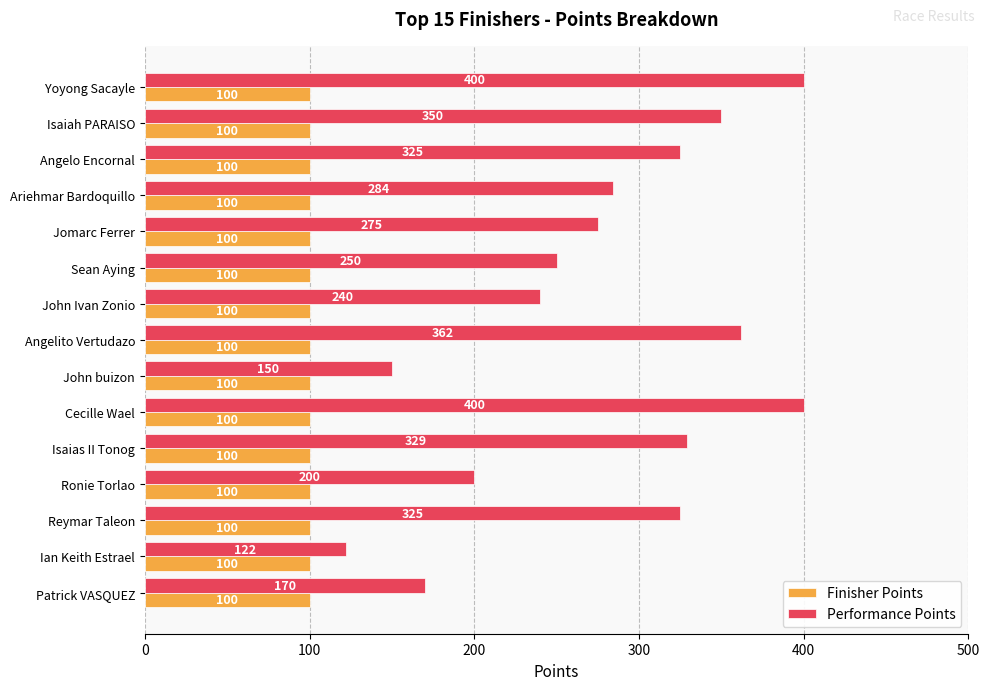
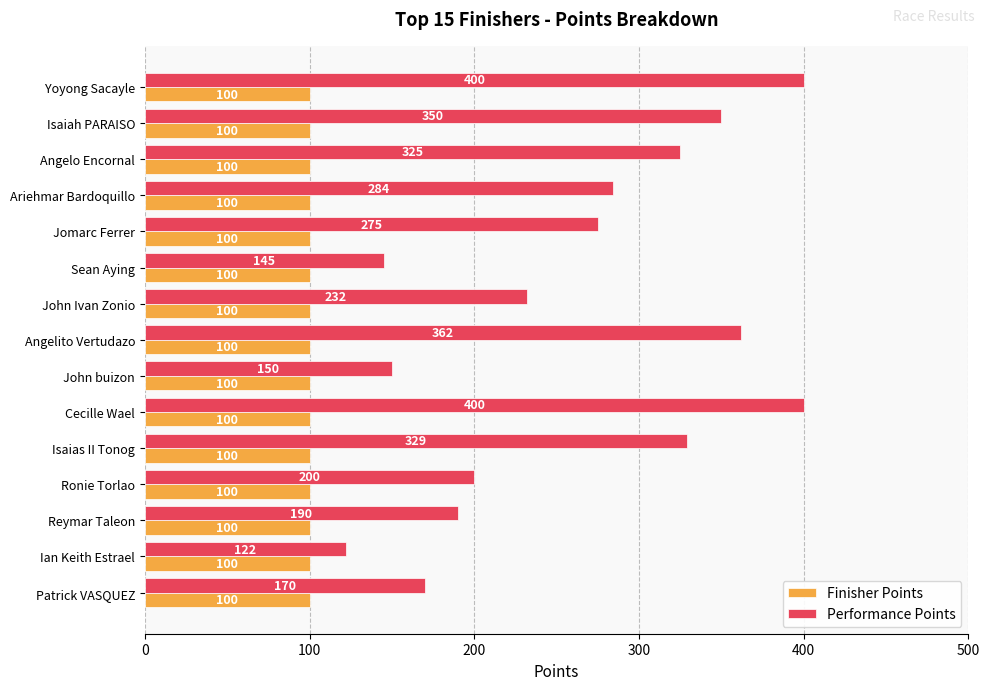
  {
    "Finisher Points": {
      "Yoyong Sacayle": 100,
      "Isaiah PARAISO": 100,
      "Angelo Encornal": 100,
      "Ariehmar Bardoquillo": 100,
      "Jomarc Ferrer": 100,
      "Sean Aying": 100,
      "John Ivan Zonio": 100,
      "Angelito Vertudazo": 100,
      "John buizon": 100,
      "Cecille Wael": 100,
      "Isaias II Tonog": 100,
      "Ronie Torlao": 100,
      "Reymar Taleon": 100,
      "Ian Keith Estrael": 100,
      "Patrick VASQUEZ": 100
    },
    "Performance Points": {
      "Yoyong Sacayle": 400,
      "Isaiah PARAISO": 350,
      "Angelo Encornal": 325,
      "Ariehmar Bardoquillo": 284,
      "Jomarc Ferrer": 275,
-     "Sean Aying": 250,
-     "John Ivan Zonio": 240,
+     "Sean Aying": 145,
+     "John Ivan Zonio": 232,
      "Angelito Vertudazo": 362,
      "John buizon": 150,
      "Cecille Wael": 400,
      "Isaias II Tonog": 329,
      "Ronie Torlao": 200,
-     "Reymar Taleon": 325,
+     "Reymar Taleon": 190,
      "Ian Keith Estrael": 122,
      "Patrick VASQUEZ": 170
    }
  }
